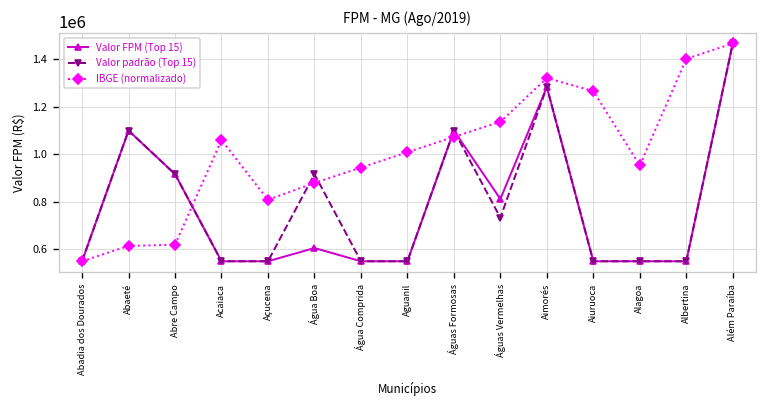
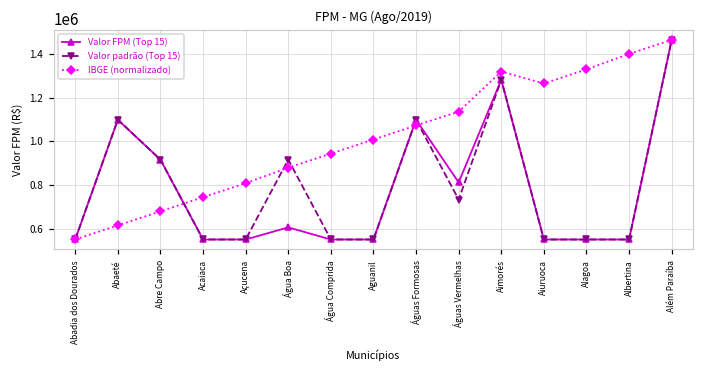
  {
    "Valor FPM (Top 15)": {
      "Água Boa": 610000,
      "Águas Vermelhas": 810000
    },
    "Valor padrão (Top 15)": {
      "Água Boa": 920000,
      "Águas Vermelhas": 730000
    },
    "IBGE (normalizado)": {
      "Abaeté": 610000,
-     "Abre Campo": 620000,
-     "Acaiaca": 1060000,
+     "Abre Campo": 680000,
+     "Acaiaca": 740000,
      "Açucena": 810000,
      "Água Boa": 880000,
      "Água Comprida": 940000,
      "Aguanil": 1010000,
      "Águas Formosas": 1070000,
      "Águas Vermelhas": 1140000,
      "Aimorés": 1320000,
      "Aiuruoca": 1270000,
-     "Alagoa": 950000,
+     "Alagoa": 1330000,
      "Albertina": 1400000
    }
  }
